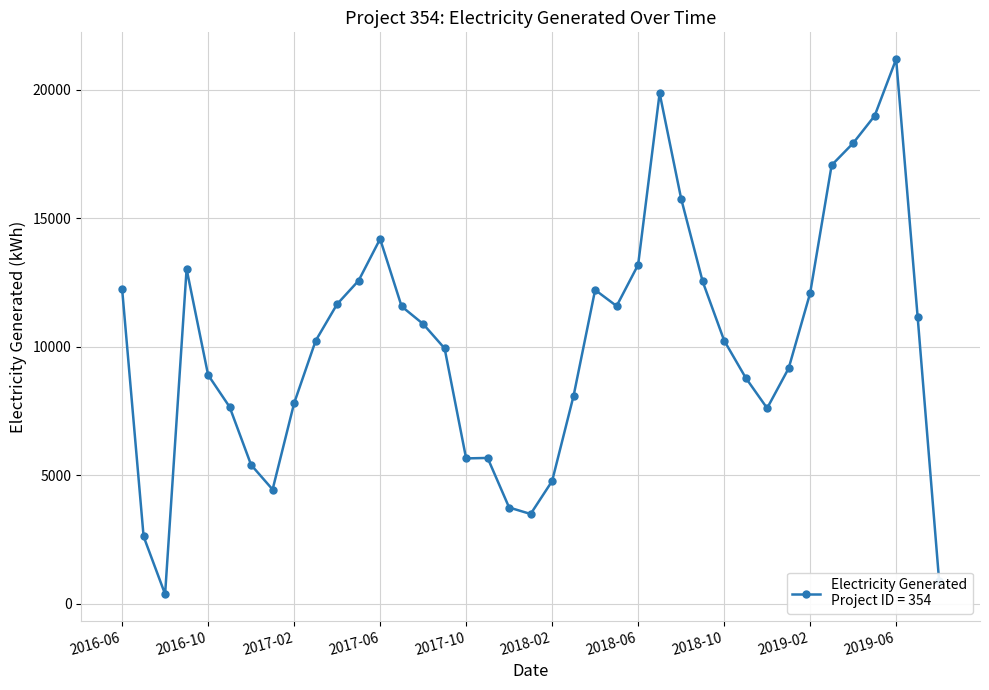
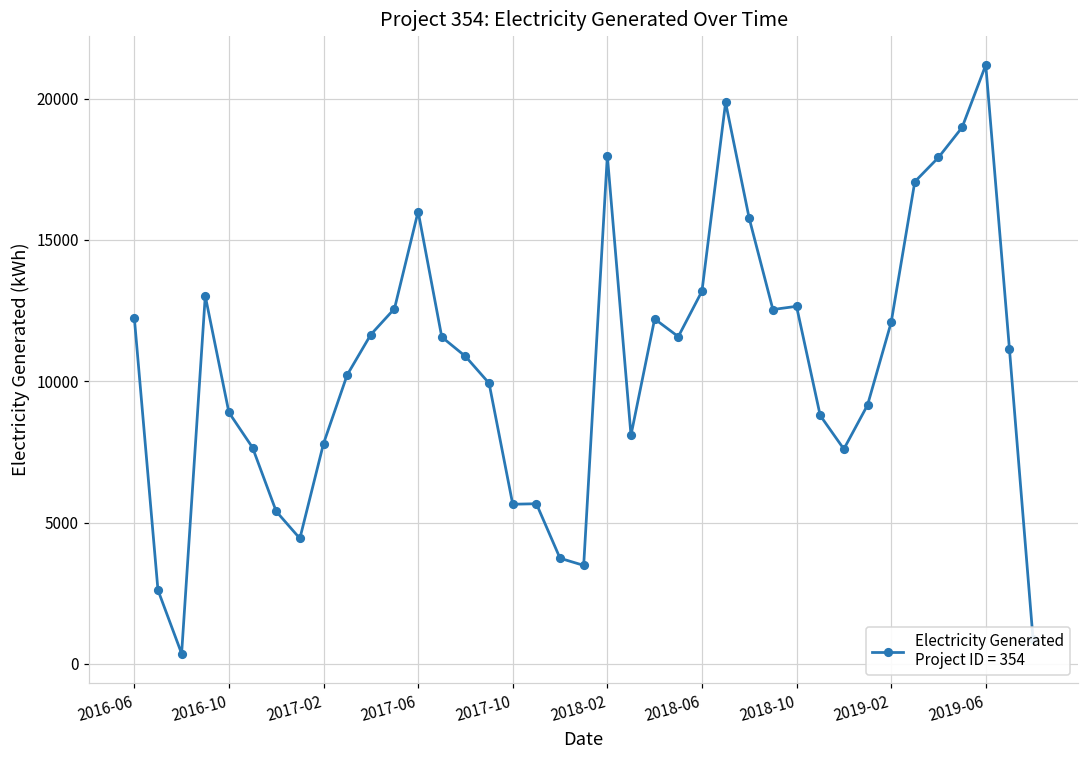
  {
    "2016-06": 12200,
    "2016-10": 8900,
    "2017-02": 7800,
-   "2017-06": 14200,
+   "2017-06": 16000,
    "2017-10": 5600,
-   "2018-02": 4800,
+   "2018-02": 18000,
    "2018-06": 13200,
-   "2018-10": 10200,
+   "2018-10": 12700,
    "2019-02": 12100,
    "2019-06": 21200
  }
